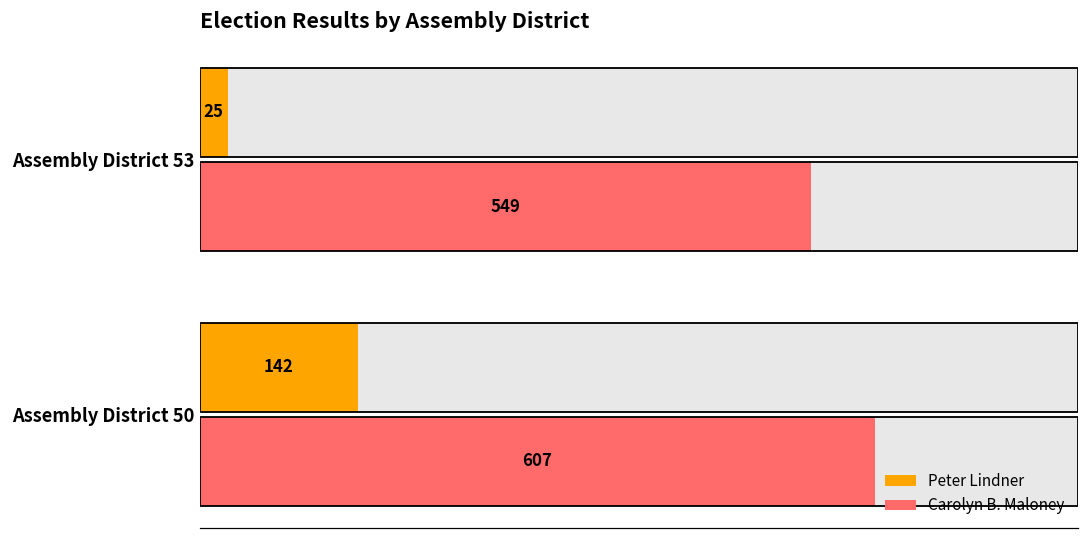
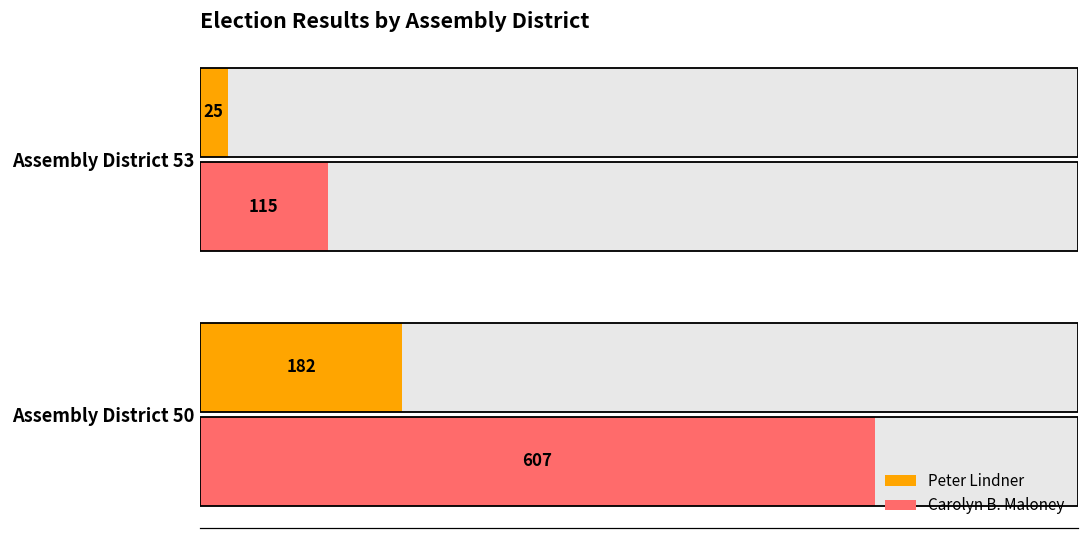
  {
    "Peter Lindner": {
-     "Assembly District 50": 142
+     "Assembly District 50": 182
    },
    "Carolyn B. Maloney": {
-     "Assembly District 53": 549
+     "Assembly District 53": 115
    }
  }
